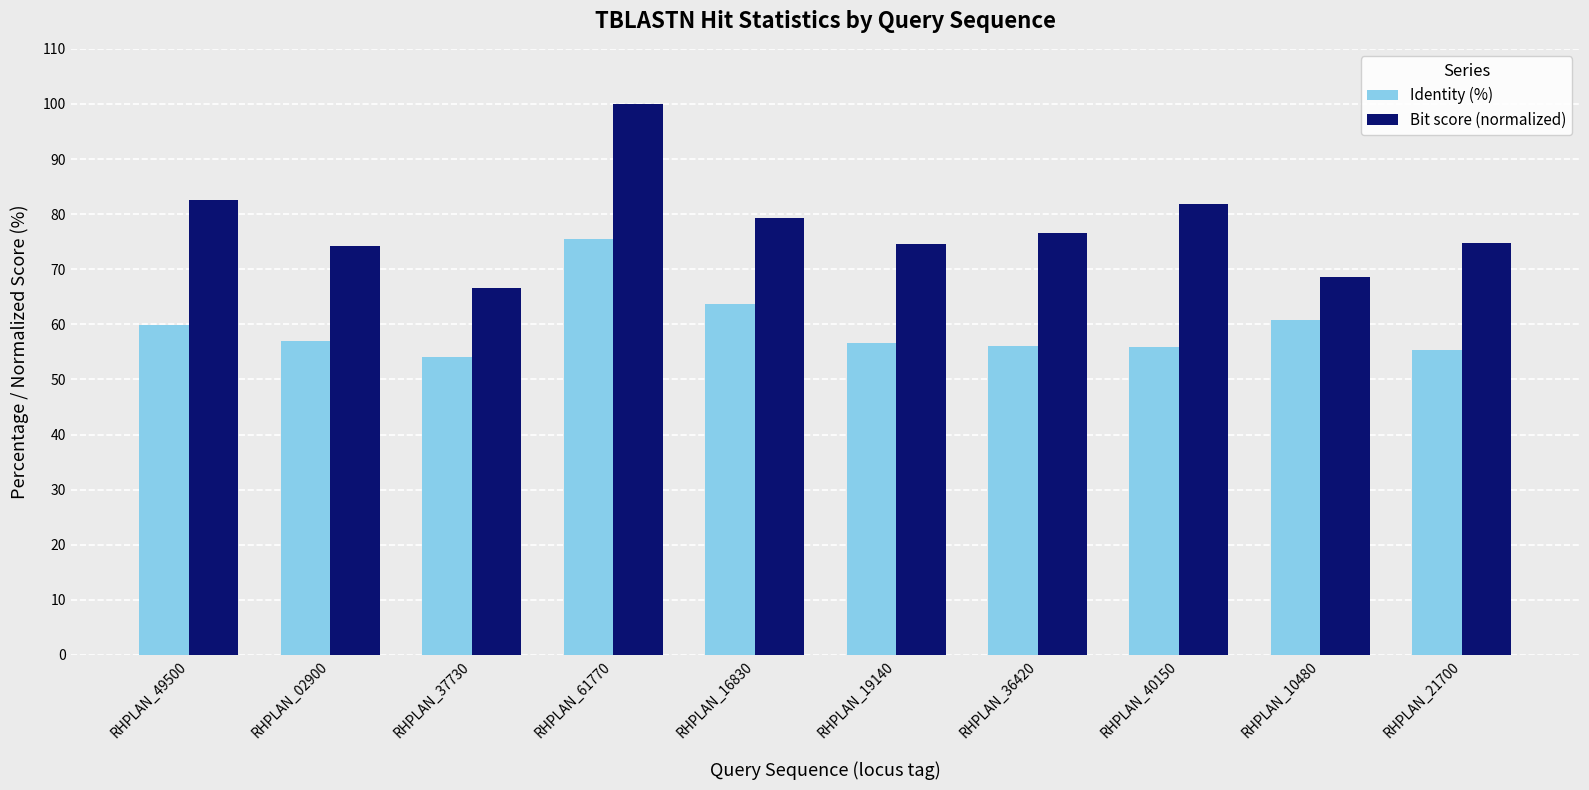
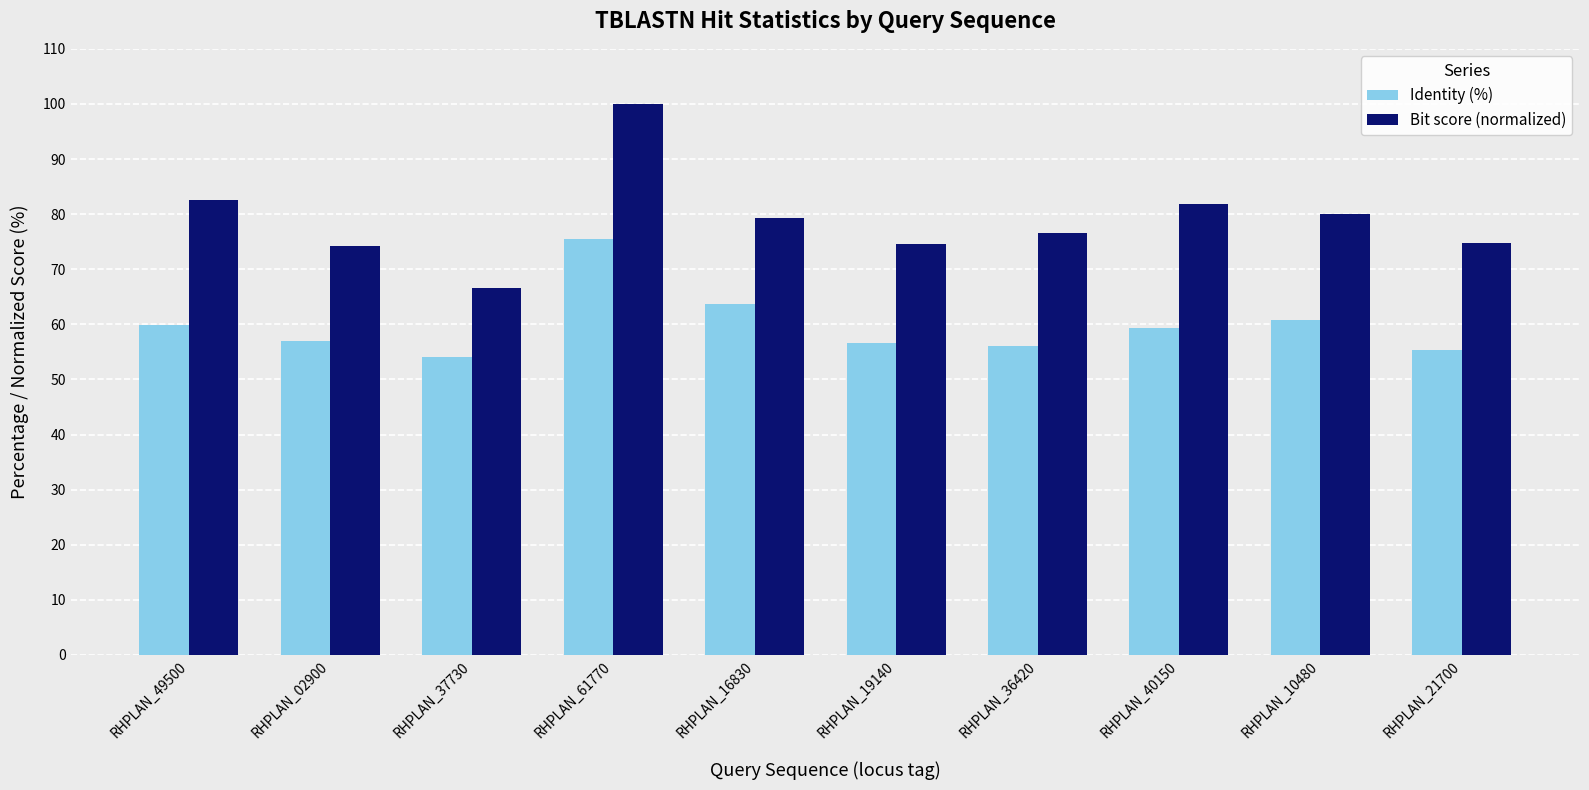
  {
    "Identity (%)": {
      "RHPLAN_49500": 60,
      "RHPLAN_02900": 57,
      "RHPLAN_37730": 54,
      "RHPLAN_61770": 76,
      "RHPLAN_16830": 64,
      "RHPLAN_19140": 57,
      "RHPLAN_36420": 56,
-     "RHPLAN_40150": 56,
+     "RHPLAN_40150": 59,
      "RHPLAN_10480": 61,
      "RHPLAN_21700": 55
    },
    "Bit score (normalized)": {
      "RHPLAN_49500": 83,
      "RHPLAN_02900": 74,
      "RHPLAN_37730": 67,
      "RHPLAN_61770": 100,
      "RHPLAN_16830": 79,
      "RHPLAN_19140": 74,
      "RHPLAN_36420": 77,
      "RHPLAN_40150": 82,
-     "RHPLAN_10480": 69,
+     "RHPLAN_10480": 80,
      "RHPLAN_21700": 75
    }
  }
